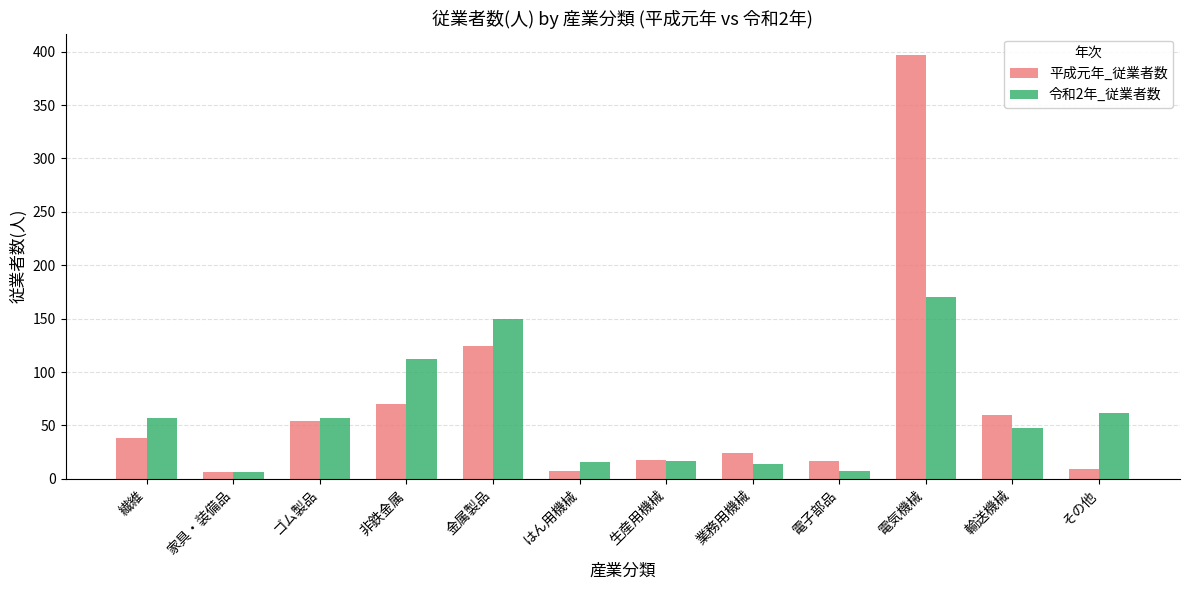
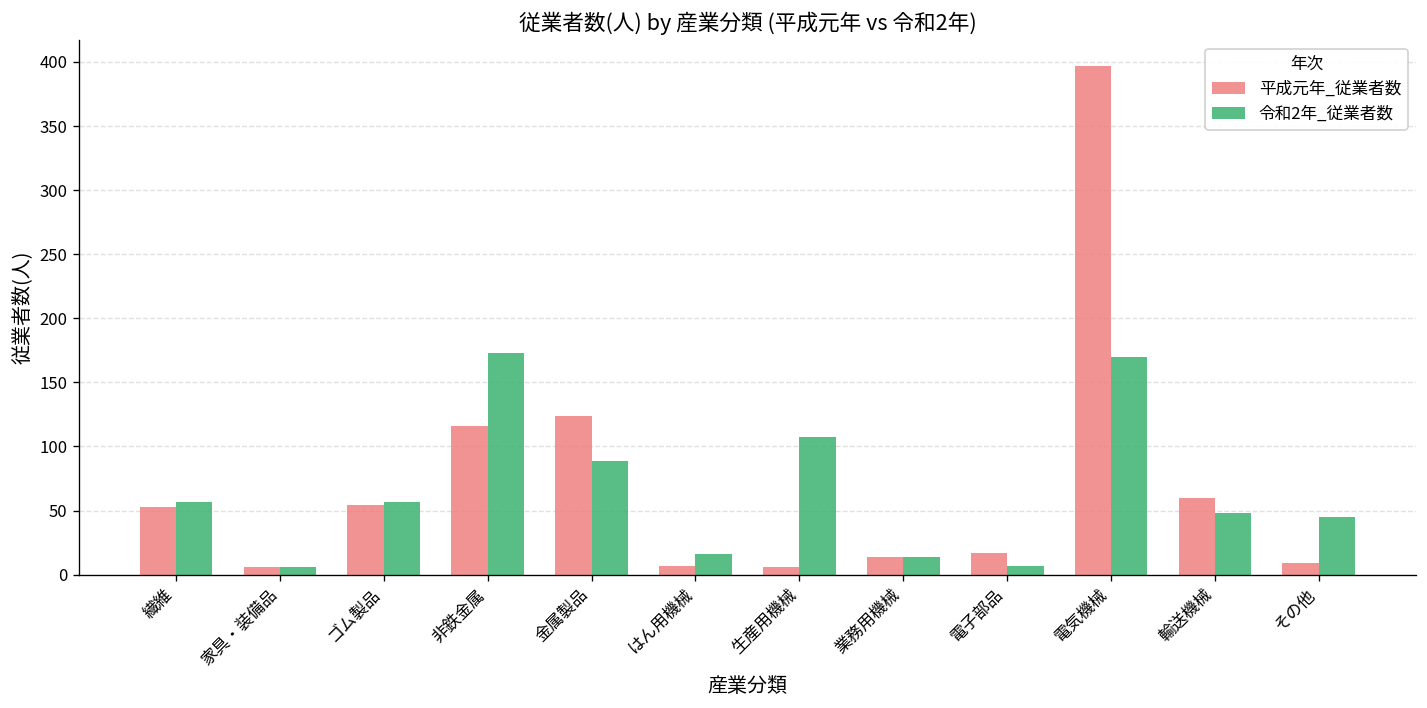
  {
    "平成元年_従業者数": {
-     "繊維": 38,
+     "繊維": 53,
      "家具・装備品": 6,
      "ゴム製品": 54,
-     "非鉄金属": 70,
+     "非鉄金属": 116,
      "金属製品": 124,
      "はん用機械": 7,
-     "生産用機械": 18,
-     "業務用機械": 24,
+     "生産用機械": 6,
+     "業務用機械": 14,
      "電子部品": 17,
      "電気機械": 397,
      "輸送機械": 60,
      "その他": 9
    },
    "令和2年_従業者数": {
      "繊維": 57,
      "家具・装備品": 6,
      "ゴム製品": 57,
-     "非鉄金属": 112,
-     "金属製品": 150,
+     "非鉄金属": 173,
+     "金属製品": 89,
      "はん用機械": 16,
-     "生産用機械": 17,
+     "生産用機械": 107,
      "業務用機械": 14,
      "電子部品": 7,
      "電気機械": 170,
      "輸送機械": 48,
-     "その他": 62
+     "その他": 45
    }
  }
